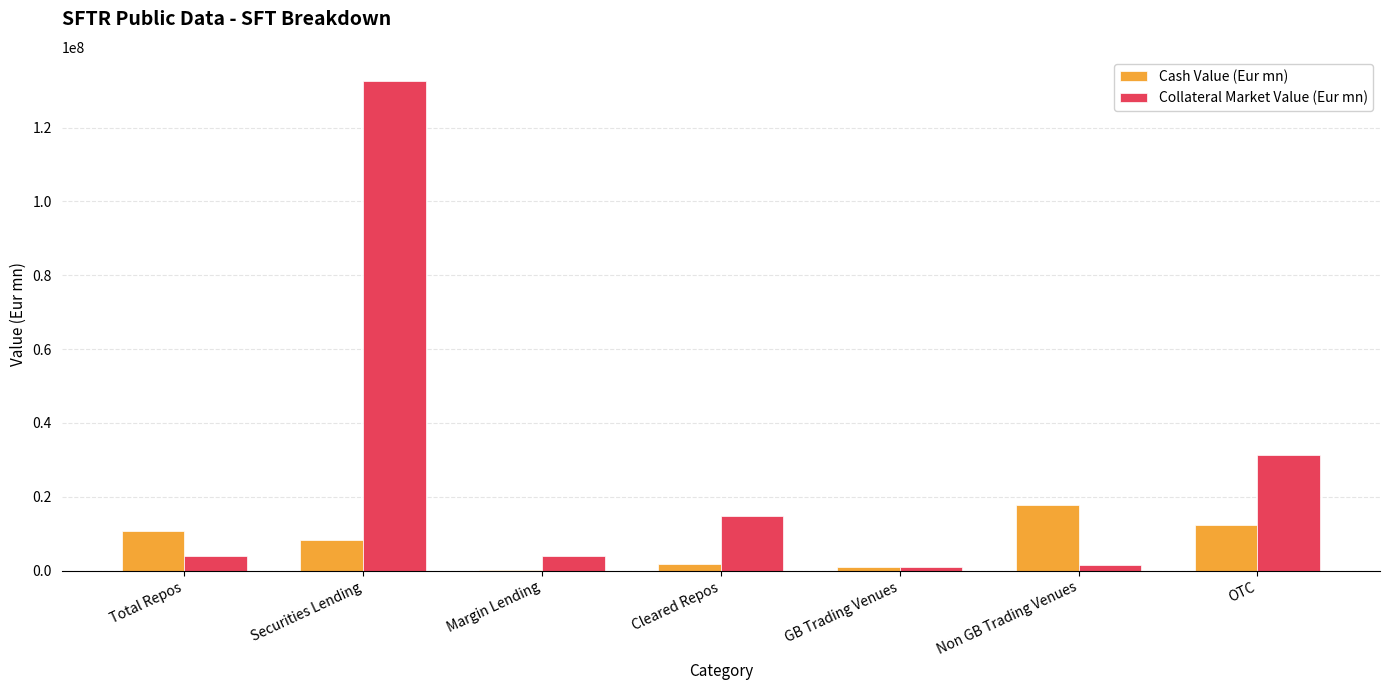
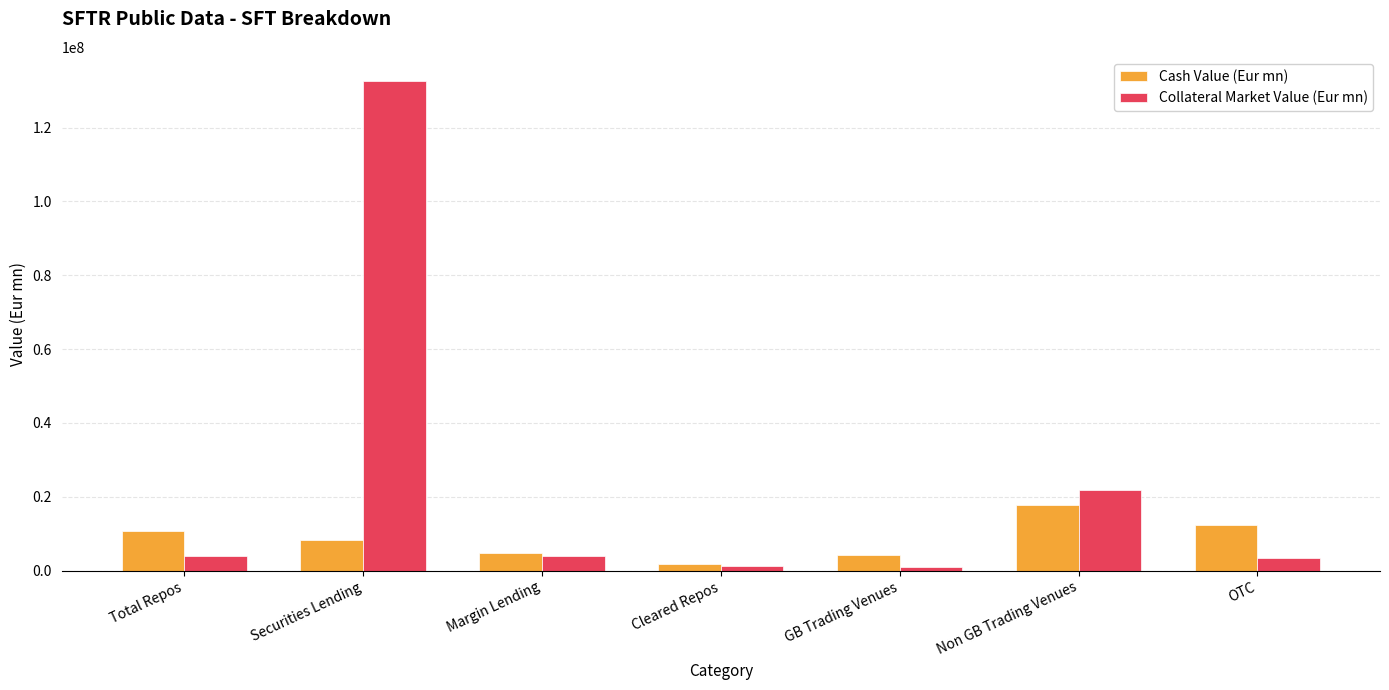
  {
    "Cash Value (Eur mn)": {
      "Total Repos": 11000000,
      "Securities Lending": 8000000,
-     "Margin Lending": 0,
+     "Margin Lending": 5000000,
      "Cleared Repos": 2000000,
-     "GB Trading Venues": 1000000,
+     "GB Trading Venues": 4000000,
      "Non GB Trading Venues": 18000000,
      "OTC": 12000000
    },
    "Collateral Market Value (Eur mn)": {
      "Total Repos": 4000000,
      "Securities Lending": 133000000,
      "Margin Lending": 4000000,
-     "Cleared Repos": 15000000,
+     "Cleared Repos": 1000000,
      "GB Trading Venues": 1000000,
-     "Non GB Trading Venues": 2000000,
-     "OTC": 31000000
+     "Non GB Trading Venues": 22000000,
+     "OTC": 4000000
    }
  }
